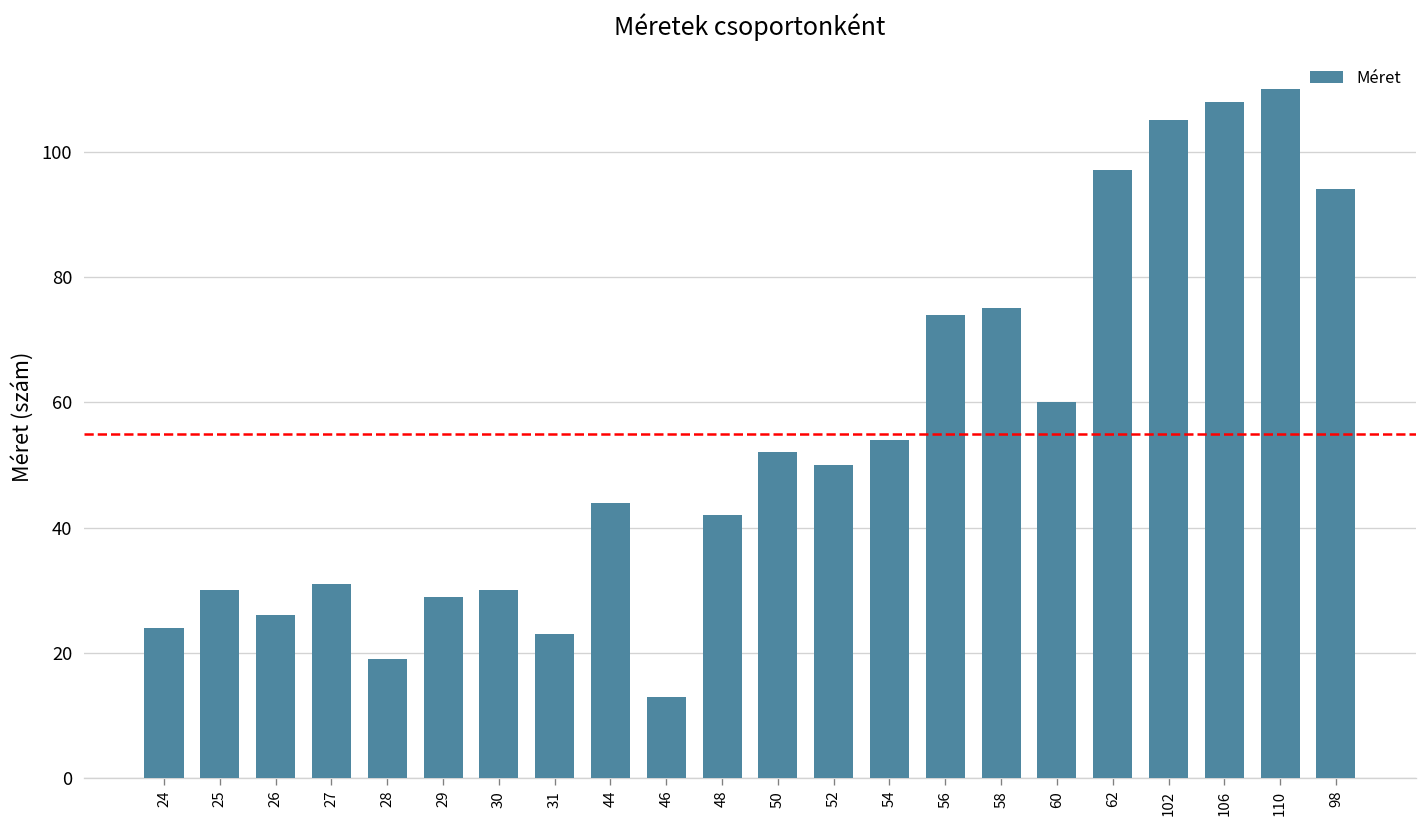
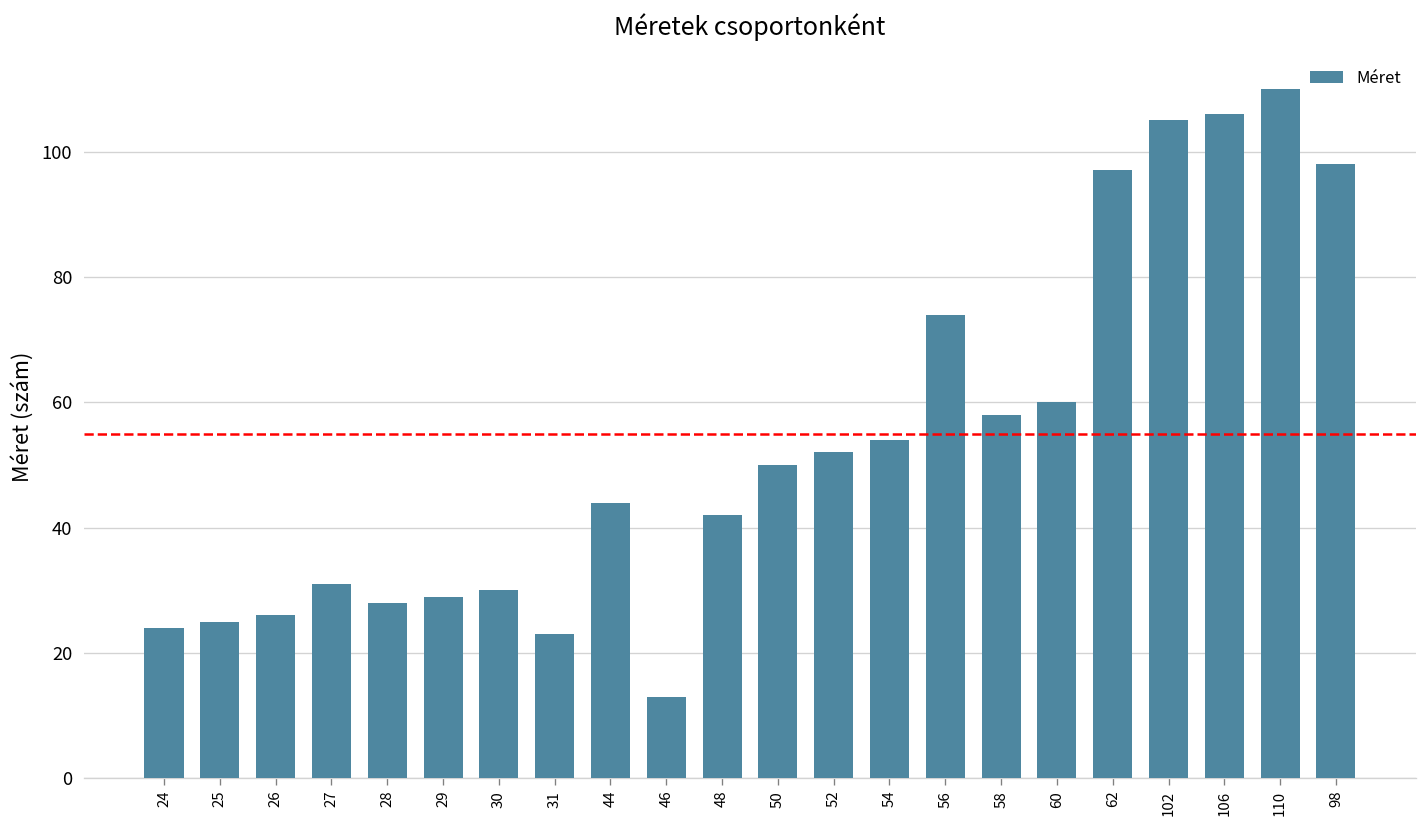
  {
    "24": 24,
-   "25": 30,
+   "25": 25,
    "26": 26,
    "27": 31,
-   "28": 19,
+   "28": 28,
    "29": 29,
    "30": 30,
    "31": 23,
    "44": 44,
    "46": 13,
    "48": 42,
-   "50": 52,
-   "52": 50,
+   "50": 50,
+   "52": 52,
    "54": 54,
    "56": 74,
-   "58": 75,
+   "58": 58,
    "60": 60,
    "62": 97,
    "102": 105,
-   "106": 108,
+   "106": 106,
    "110": 110,
-   "98": 94
+   "98": 98
  }
